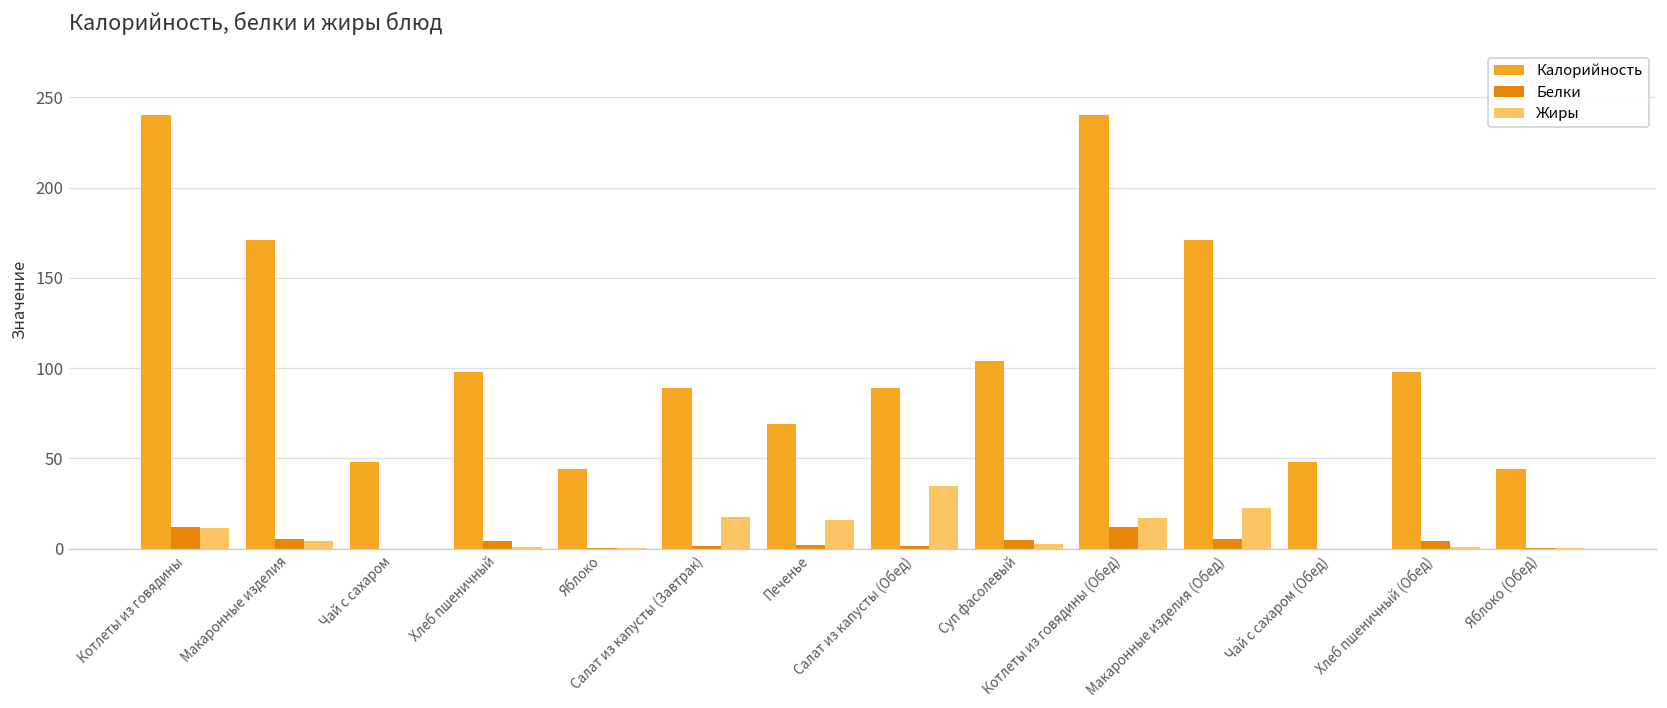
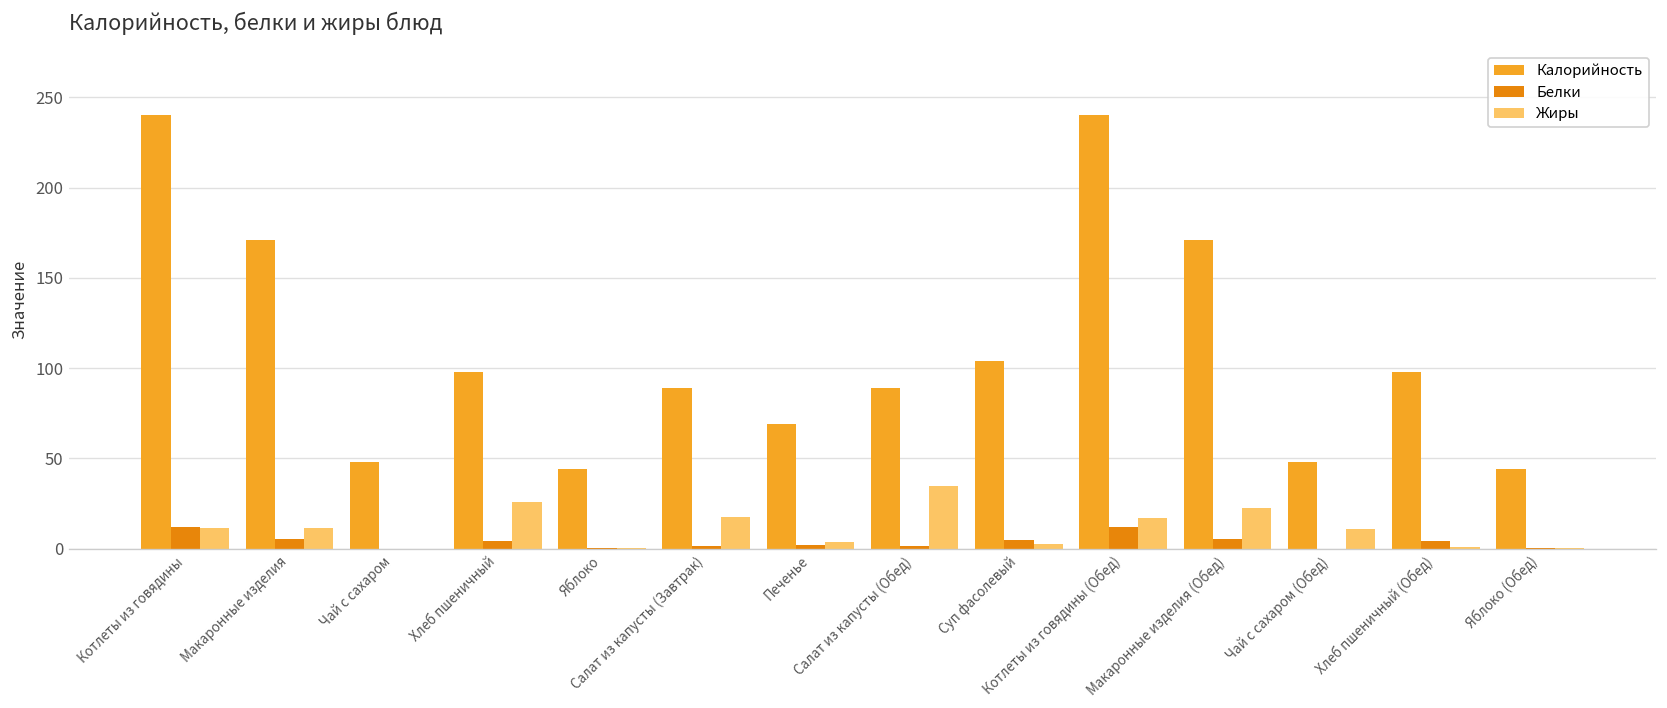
  {
    "Жиры": {
      "Котлеты из говядины": 11,
-     "Макаронные изделия": 4,
-     "Хлеб пшеничный": 1,
+     "Макаронные изделия": 11,
+     "Хлеб пшеничный": 26,
      "Салат из капусты (Завтрак)": 17,
-     "Печенье": 16,
+     "Печенье": 4,
      "Салат из капусты (Обед)": 35,
      "Суп фасолевый": 3,
      "Котлеты из говядины (Обед)": 17,
      "Макаронные изделия (Обед)": 22,
-     "Чай с сахаром (Обед)": 0
+     "Чай с сахаром (Обед)": 11
    }
  }
